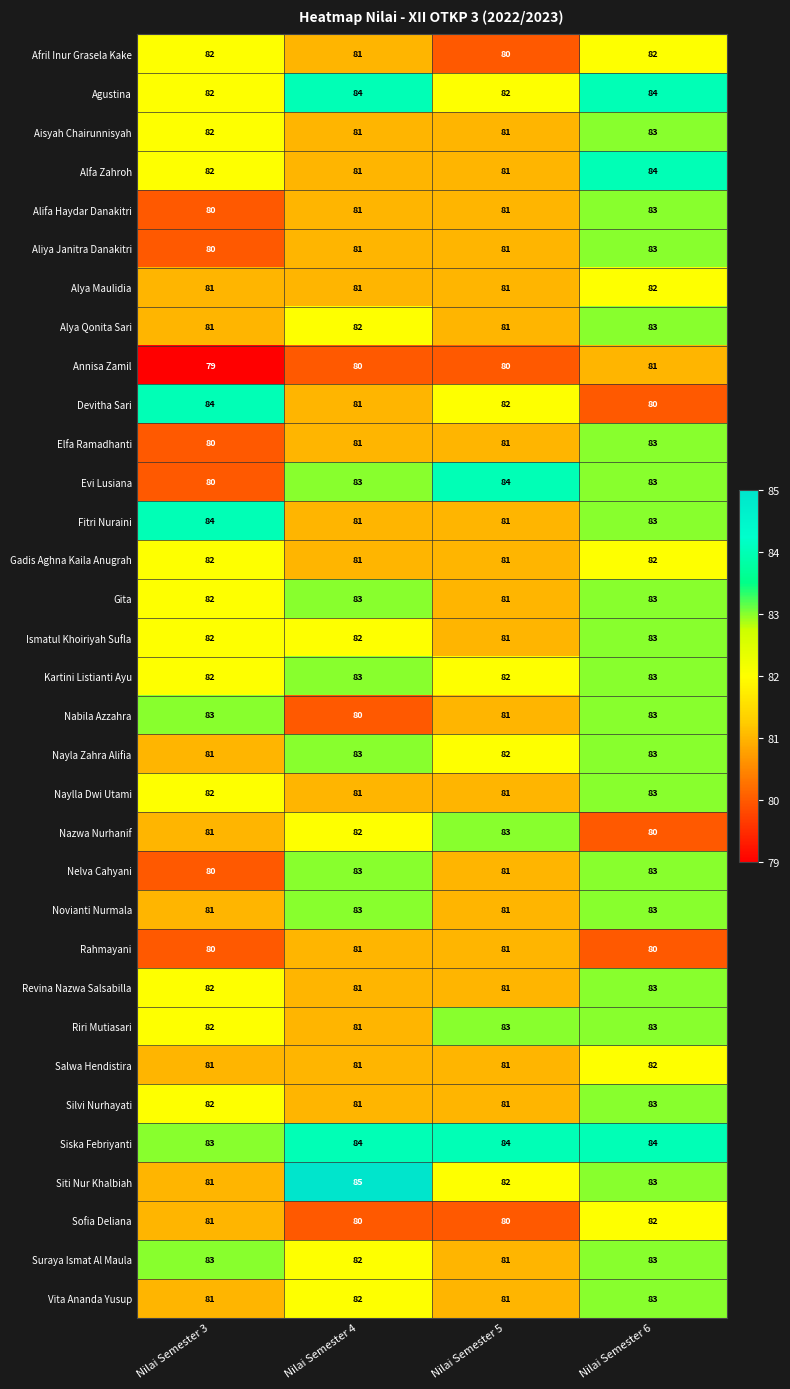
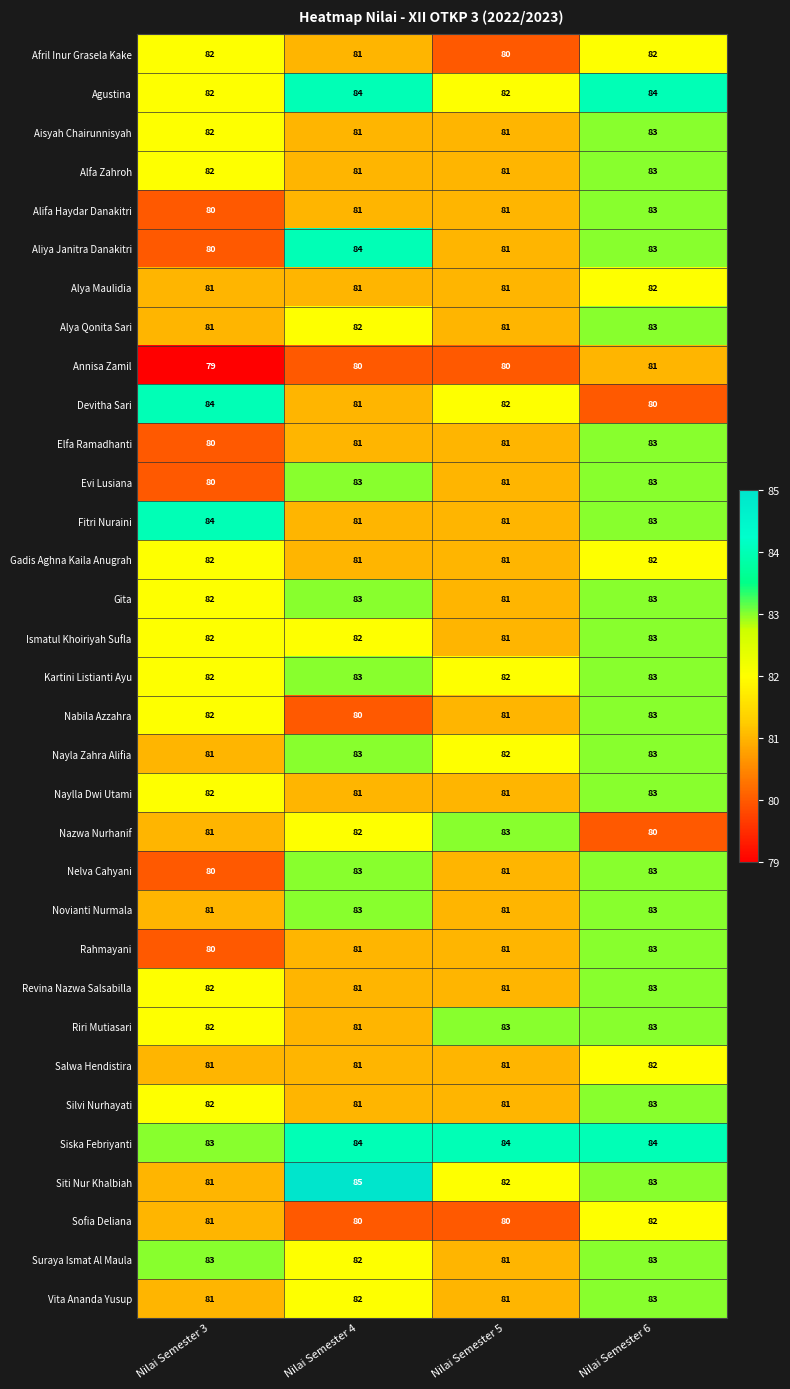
  {
    "Afril Inur Grasela Kake": {
      "Nilai Semester 3": 82,
      "Nilai Semester 4": 81,
      "Nilai Semester 5": 80,
      "Nilai Semester 6": 82
    },
    "Agustina": {
      "Nilai Semester 3": 82,
      "Nilai Semester 4": 84,
      "Nilai Semester 5": 82,
      "Nilai Semester 6": 84
    },
    "Aisyah Chairunnisyah": {
      "Nilai Semester 3": 82,
      "Nilai Semester 4": 81,
      "Nilai Semester 5": 81,
      "Nilai Semester 6": 83
    },
    "Alfa Zahroh": {
      "Nilai Semester 3": 82,
      "Nilai Semester 4": 81,
      "Nilai Semester 5": 81,
-     "Nilai Semester 6": 84
+     "Nilai Semester 6": 83
    },
    "Alifa Haydar Danakitri": {
      "Nilai Semester 3": 80,
      "Nilai Semester 4": 81,
      "Nilai Semester 5": 81,
      "Nilai Semester 6": 83
    },
    "Aliya Janitra Danakitri": {
      "Nilai Semester 3": 80,
-     "Nilai Semester 4": 81,
+     "Nilai Semester 4": 84,
      "Nilai Semester 5": 81,
      "Nilai Semester 6": 83
    },
    "Alya Maulidia": {
      "Nilai Semester 3": 81,
      "Nilai Semester 4": 81,
      "Nilai Semester 5": 81,
      "Nilai Semester 6": 82
    },
    "Alya Qonita Sari": {
      "Nilai Semester 3": 81,
      "Nilai Semester 4": 82,
      "Nilai Semester 5": 81,
      "Nilai Semester 6": 83
    },
    "Annisa Zamil": {
      "Nilai Semester 3": 79,
      "Nilai Semester 4": 80,
      "Nilai Semester 5": 80,
      "Nilai Semester 6": 81
    },
    "Devitha Sari": {
      "Nilai Semester 3": 84,
      "Nilai Semester 4": 81,
      "Nilai Semester 5": 82,
      "Nilai Semester 6": 80
    },
    "Elfa Ramadhanti": {
      "Nilai Semester 3": 80,
      "Nilai Semester 4": 81,
      "Nilai Semester 5": 81,
      "Nilai Semester 6": 83
    },
    "Evi Lusiana": {
      "Nilai Semester 3": 80,
      "Nilai Semester 4": 83,
-     "Nilai Semester 5": 84,
+     "Nilai Semester 5": 81,
      "Nilai Semester 6": 83
    },
    "Fitri Nuraini": {
      "Nilai Semester 3": 84,
      "Nilai Semester 4": 81,
      "Nilai Semester 5": 81,
      "Nilai Semester 6": 83
    },
    "Gadis Aghna Kaila Anugrah": {
      "Nilai Semester 3": 82,
      "Nilai Semester 4": 81,
      "Nilai Semester 5": 81,
      "Nilai Semester 6": 82
    },
    "Gita": {
      "Nilai Semester 3": 82,
      "Nilai Semester 4": 83,
      "Nilai Semester 5": 81,
      "Nilai Semester 6": 83
    },
    "Ismatul Khoiriyah Sufla": {
      "Nilai Semester 3": 82,
      "Nilai Semester 4": 82,
      "Nilai Semester 5": 81,
      "Nilai Semester 6": 83
    },
    "Kartini Listianti Ayu": {
      "Nilai Semester 3": 82,
      "Nilai Semester 4": 83,
      "Nilai Semester 5": 82,
      "Nilai Semester 6": 83
    },
    "Nabila Azzahra": {
-     "Nilai Semester 3": 83,
+     "Nilai Semester 3": 82,
      "Nilai Semester 4": 80,
      "Nilai Semester 5": 81,
      "Nilai Semester 6": 83
    },
    "Nayla Zahra Alifia": {
      "Nilai Semester 3": 81,
      "Nilai Semester 4": 83,
      "Nilai Semester 5": 82,
      "Nilai Semester 6": 83
    },
    "Naylla Dwi Utami": {
      "Nilai Semester 3": 82,
      "Nilai Semester 4": 81,
      "Nilai Semester 5": 81,
      "Nilai Semester 6": 83
    },
    "Nazwa Nurhanif": {
      "Nilai Semester 3": 81,
      "Nilai Semester 4": 82,
      "Nilai Semester 5": 83,
      "Nilai Semester 6": 80
    },
    "Nelva Cahyani": {
      "Nilai Semester 3": 80,
      "Nilai Semester 4": 83,
      "Nilai Semester 5": 81,
      "Nilai Semester 6": 83
    },
    "Novianti Nurmala": {
      "Nilai Semester 3": 81,
      "Nilai Semester 4": 83,
      "Nilai Semester 5": 81,
      "Nilai Semester 6": 83
    },
    "Rahmayani": {
      "Nilai Semester 3": 80,
      "Nilai Semester 4": 81,
      "Nilai Semester 5": 81,
-     "Nilai Semester 6": 80
+     "Nilai Semester 6": 83
    },
    "Revina Nazwa Salsabilla": {
      "Nilai Semester 3": 82,
      "Nilai Semester 4": 81,
      "Nilai Semester 5": 81,
      "Nilai Semester 6": 83
    },
    "Riri Mutiasari": {
      "Nilai Semester 3": 82,
      "Nilai Semester 4": 81,
      "Nilai Semester 5": 83,
      "Nilai Semester 6": 83
    },
    "Salwa Hendistira": {
      "Nilai Semester 3": 81,
      "Nilai Semester 4": 81,
      "Nilai Semester 5": 81,
      "Nilai Semester 6": 82
    },
    "Silvi Nurhayati": {
      "Nilai Semester 3": 82,
      "Nilai Semester 4": 81,
      "Nilai Semester 5": 81,
      "Nilai Semester 6": 83
    },
    "Siska Febriyanti": {
      "Nilai Semester 3": 83,
      "Nilai Semester 4": 84,
      "Nilai Semester 5": 84,
      "Nilai Semester 6": 84
    },
    "Siti Nur Khalbiah": {
      "Nilai Semester 3": 81,
      "Nilai Semester 4": 85,
      "Nilai Semester 5": 82,
      "Nilai Semester 6": 83
    },
    "Sofia Deliana": {
      "Nilai Semester 3": 81,
      "Nilai Semester 4": 80,
      "Nilai Semester 5": 80,
      "Nilai Semester 6": 82
    },
    "Suraya Ismat Al Maula": {
      "Nilai Semester 3": 83,
      "Nilai Semester 4": 82,
      "Nilai Semester 5": 81,
      "Nilai Semester 6": 83
    },
    "Vita Ananda Yusup": {
      "Nilai Semester 3": 81,
      "Nilai Semester 4": 82,
      "Nilai Semester 5": 81,
      "Nilai Semester 6": 83
    }
  }
